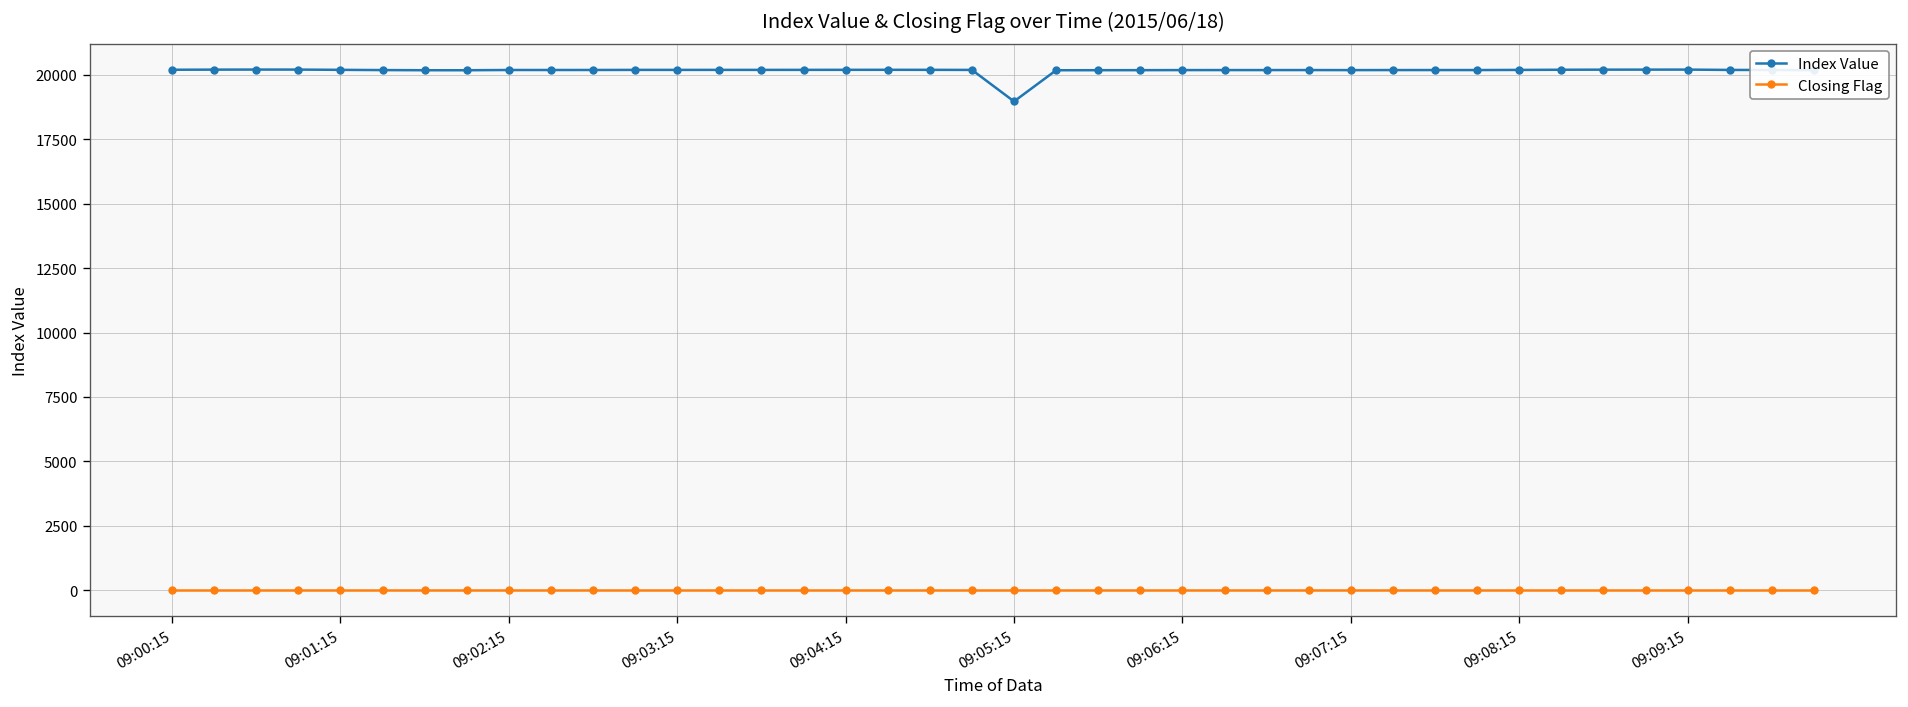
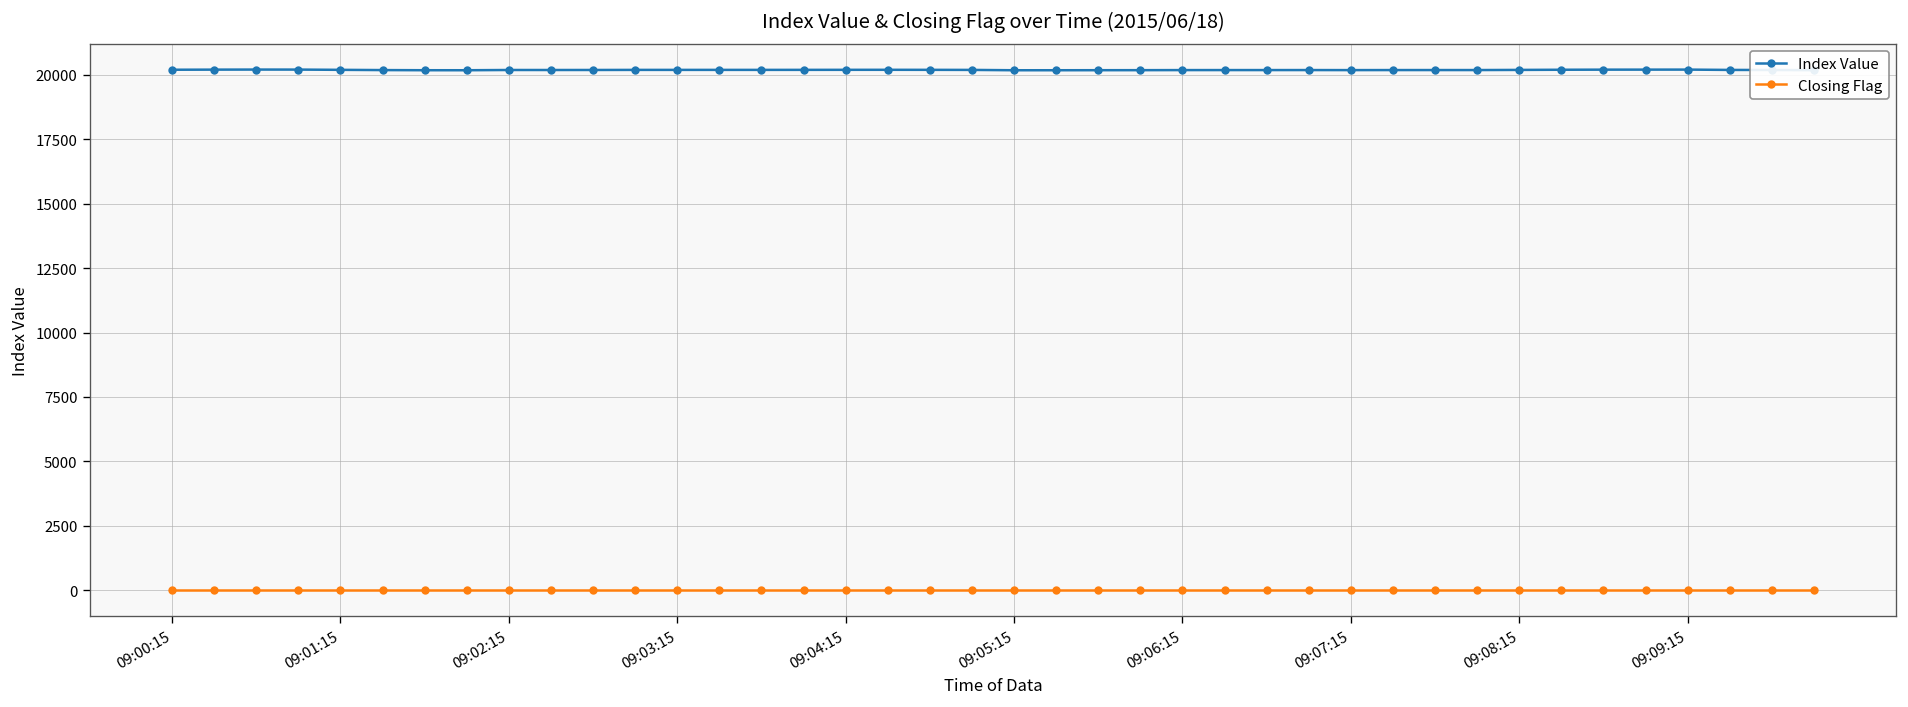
  {
    "Index Value": {
      "09:00:15": 20200,
      "09:01:15": 20200,
      "09:02:15": 20200,
      "09:03:15": 20200,
      "09:04:15": 20200,
-     "09:05:15": 19000,
+     "09:05:15": 20200,
      "09:06:15": 20200,
      "09:07:15": 20200,
      "09:08:15": 20200,
      "09:09:15": 20200
    },
    "Closing Flag": {
      "09:00:15": 0,
      "09:01:15": 0,
      "09:02:15": 0,
      "09:03:15": 0,
      "09:04:15": 0,
      "09:05:15": 0,
      "09:06:15": 0,
      "09:07:15": 0,
      "09:08:15": 0,
      "09:09:15": 0
    }
  }
